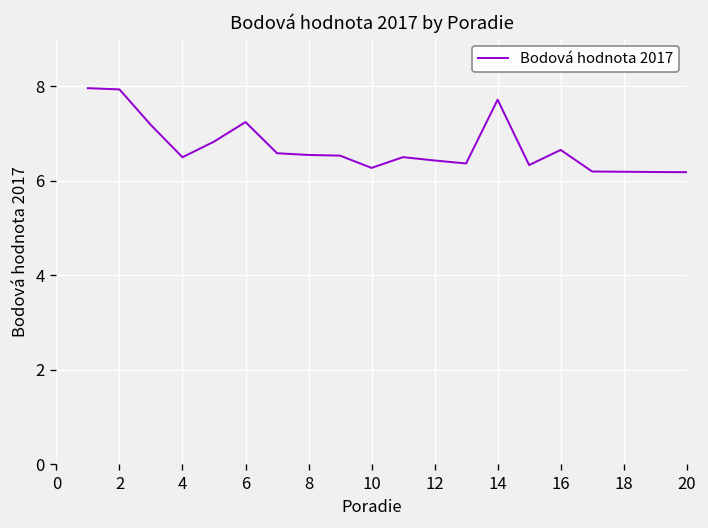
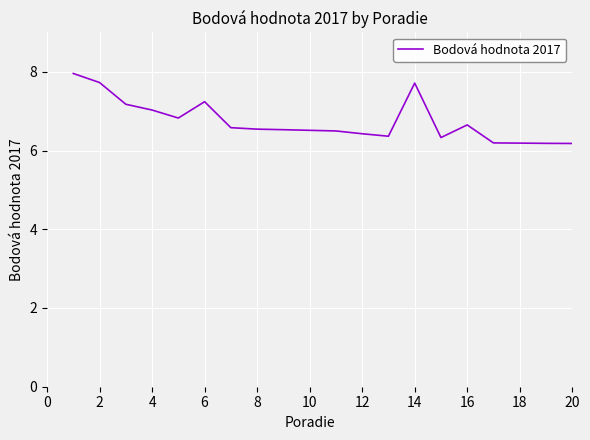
  {
-   "2": 7.9,
-   "4": 6.5,
+   "2": 7.7,
+   "4": 7.0,
    "6": 7.2,
    "8": 6.5,
-   "10": 6.3,
+   "10": 6.5,
    "12": 6.4,
    "14": 7.7,
    "16": 6.7,
    "18": 6.2,
    "20": 6.2
  }
